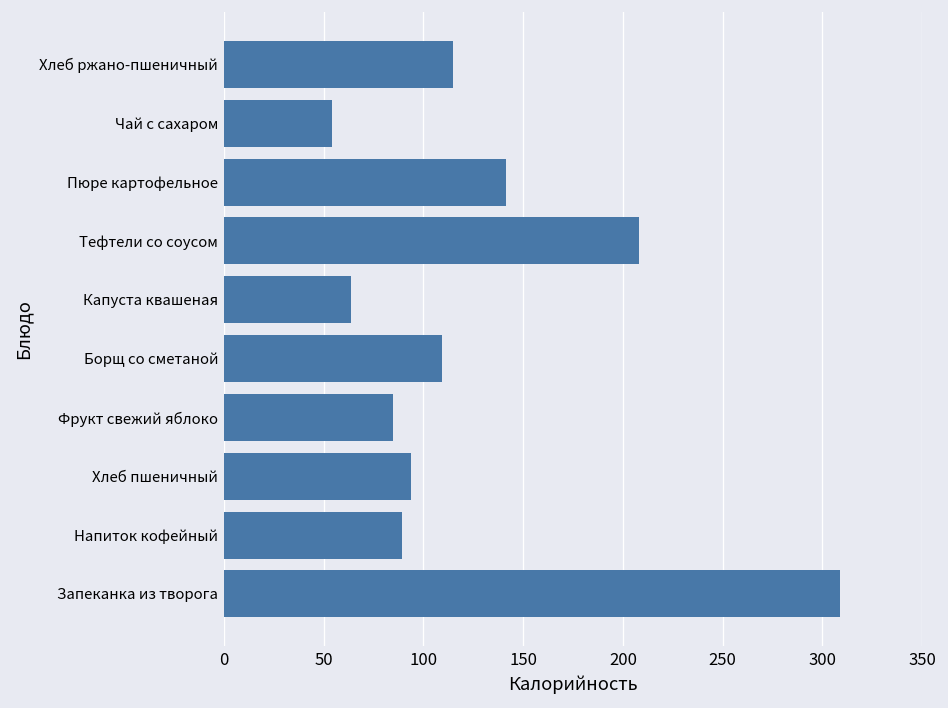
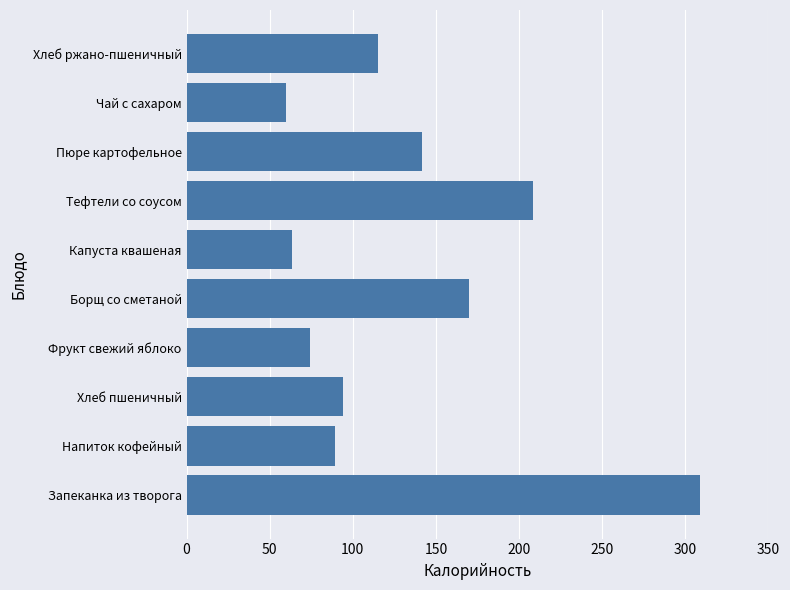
  {
    "Хлеб ржано-пшеничный": 115,
-   "Чай с сахаром": 54,
+   "Чай с сахаром": 60,
    "Пюре картофельное": 142,
    "Тефтели со соусом": 208,
    "Капуста квашеная": 64,
-   "Борщ со сметаной": 110,
-   "Фрукт свежий яблоко": 85,
+   "Борщ со сметаной": 170,
+   "Фрукт свежий яблоко": 74,
    "Хлеб пшеничный": 94,
    "Напиток кофейный": 89,
    "Запеканка из творога": 309
  }
